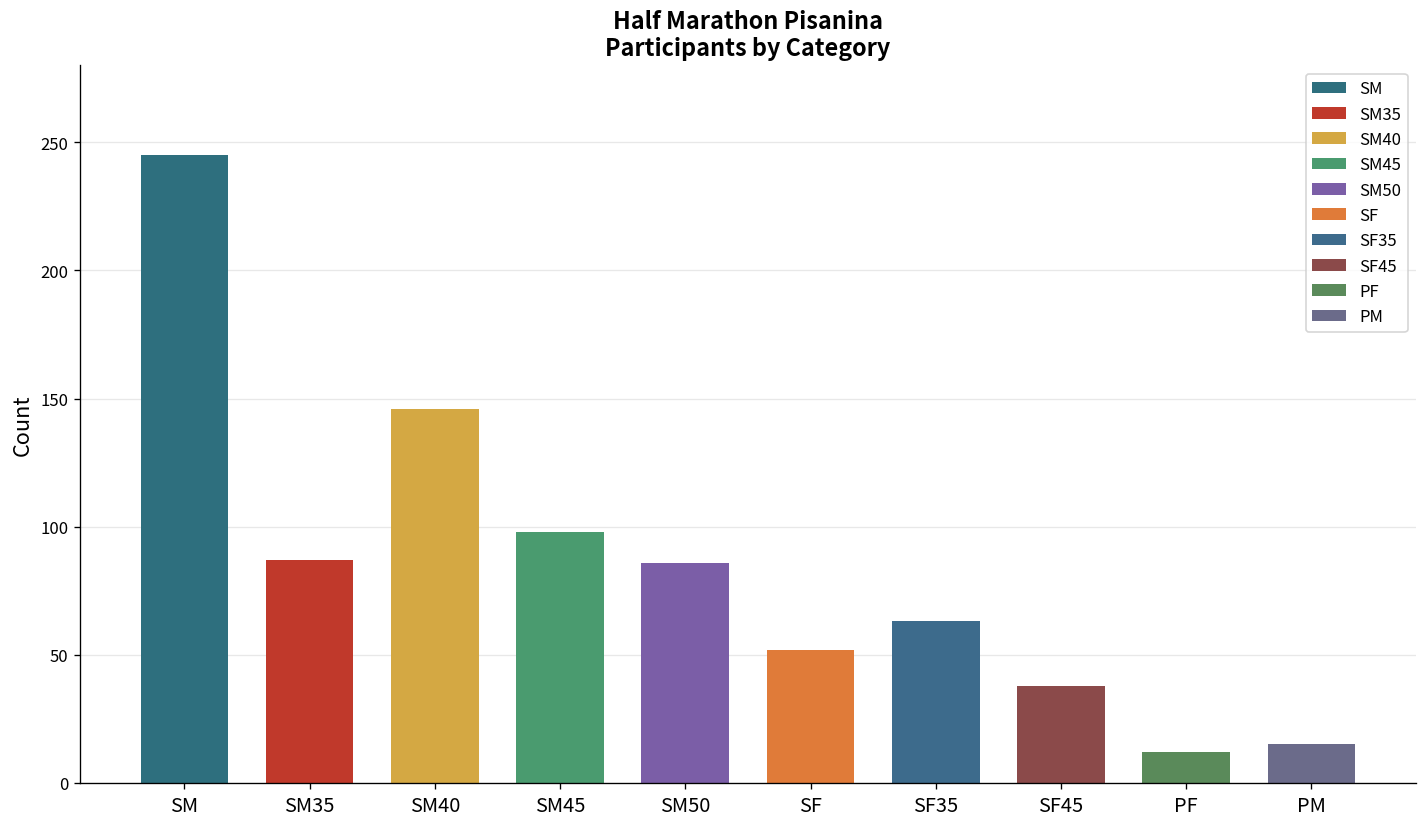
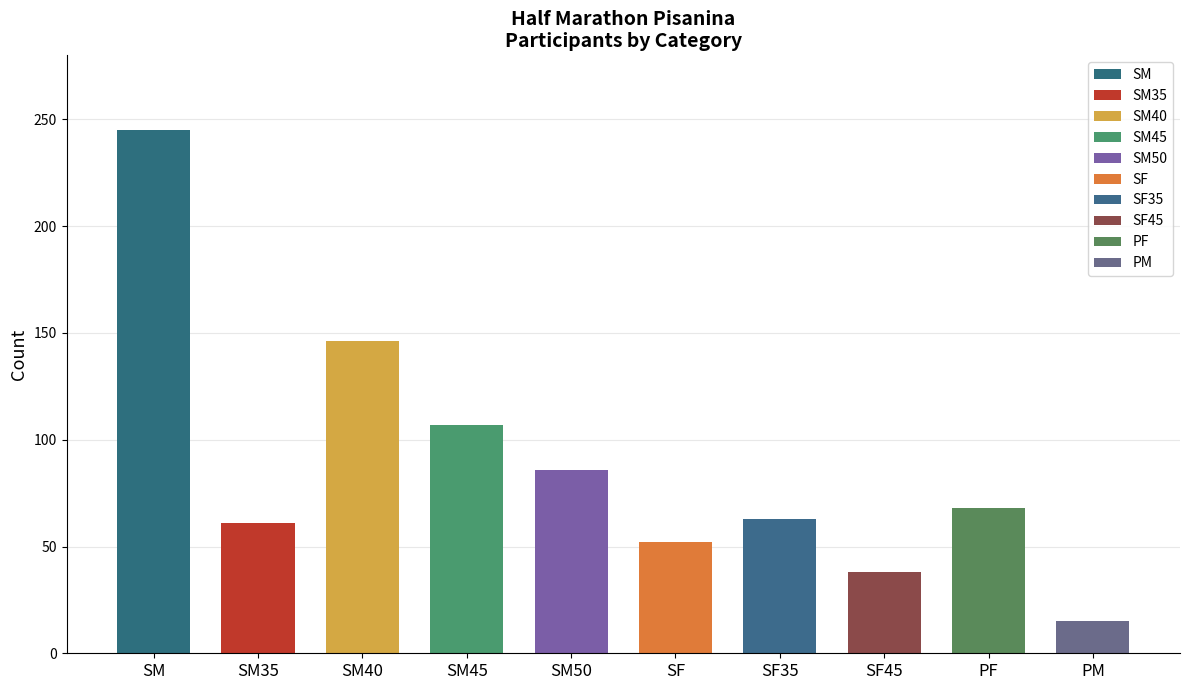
  {
    "SM": 245,
-   "SM35": 87,
+   "SM35": 61,
    "SM40": 146,
-   "SM45": 98,
+   "SM45": 107,
    "SM50": 86,
    "SF": 52,
    "SF35": 63,
    "SF45": 38,
-   "PF": 12,
+   "PF": 68,
    "PM": 15
  }
